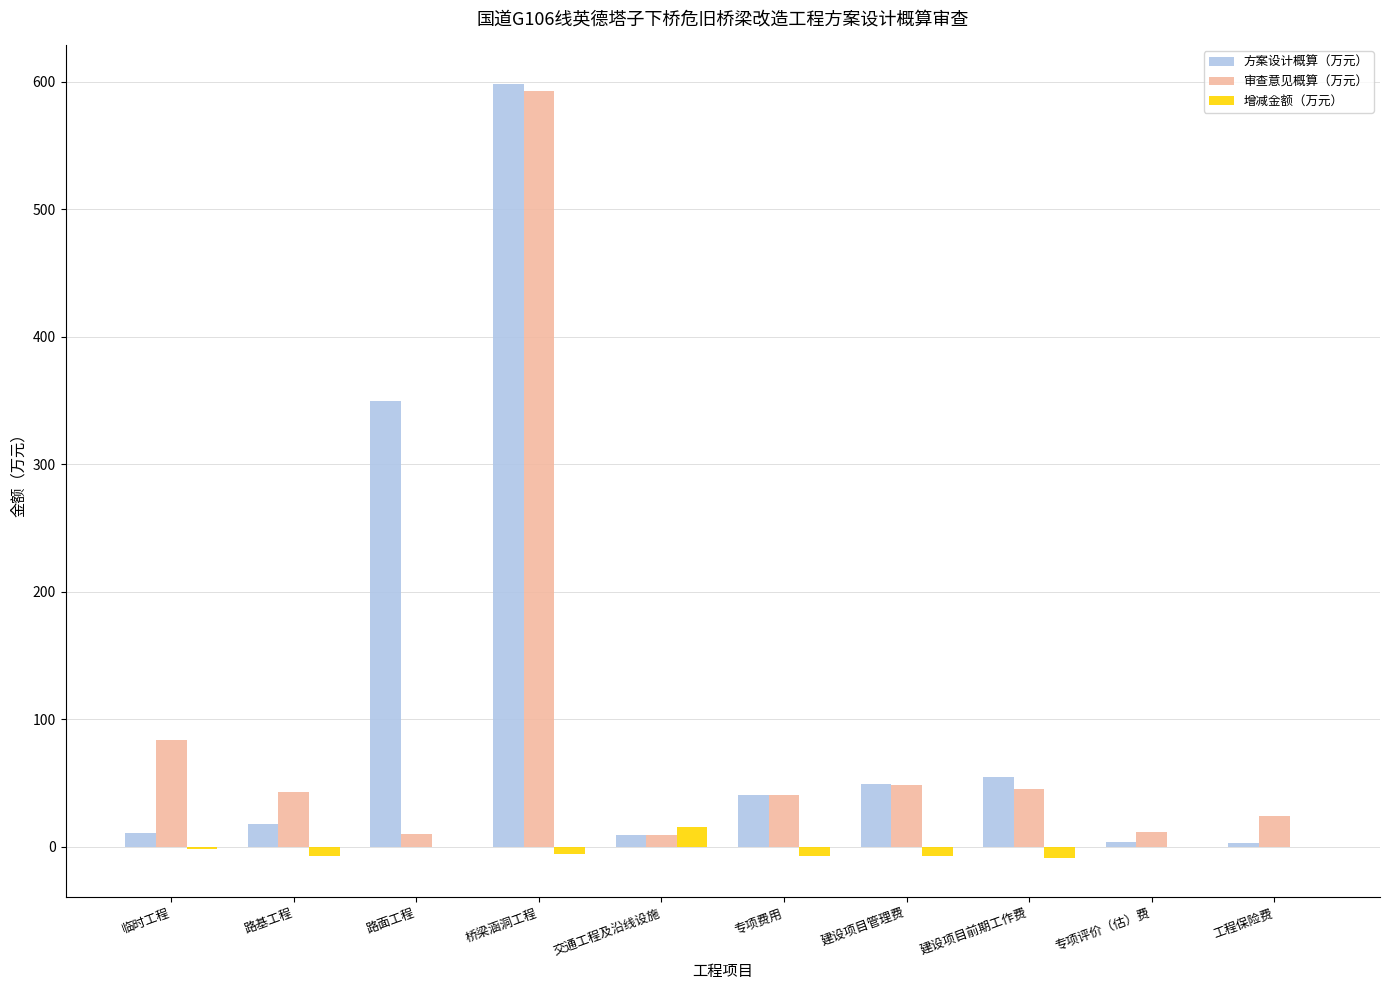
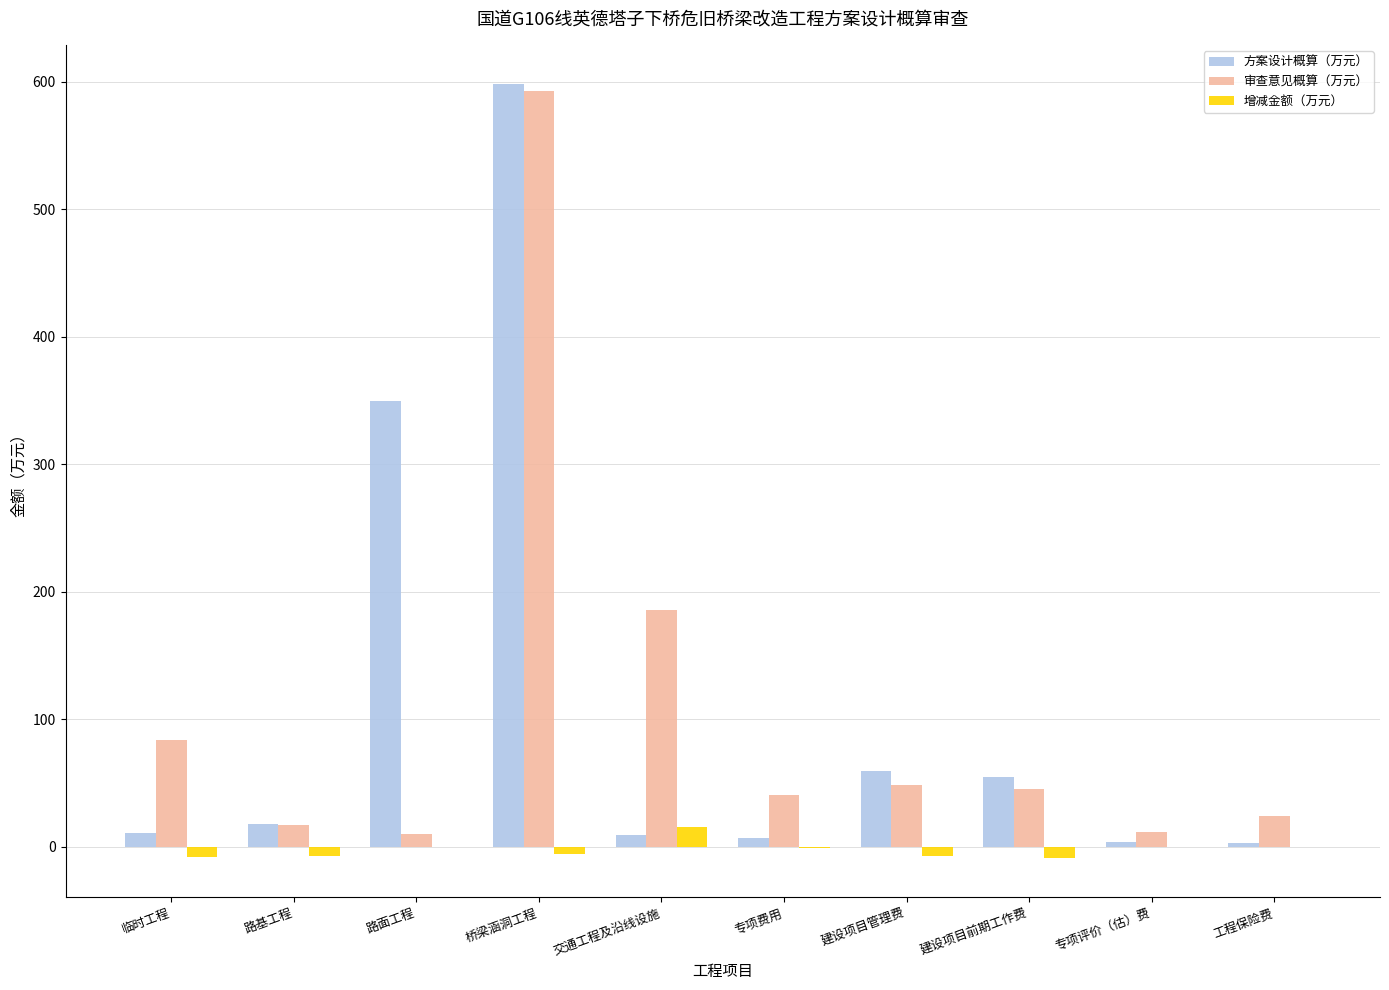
  {
    "方案设计概算（万元）": {
      "临时工程": 11,
      "路基工程": 18,
      "路面工程": 350,
      "桥梁涵洞工程": 599,
      "交通工程及沿线设施": 9,
-     "专项费用": 41,
-     "建设项目管理费": 49,
+     "专项费用": 7,
+     "建设项目管理费": 59,
      "建设项目前期工作费": 55,
      "专项评价（估）费": 4,
      "工程保险费": 3
    },
    "审查意见概算（万元）": {
      "临时工程": 84,
-     "路基工程": 43,
+     "路基工程": 17,
      "路面工程": 10,
      "桥梁涵洞工程": 593,
-     "交通工程及沿线设施": 9,
+     "交通工程及沿线设施": 186,
      "专项费用": 40,
      "建设项目管理费": 48,
      "建设项目前期工作费": 46,
      "专项评价（估）费": 12,
      "工程保险费": 24
    },
    "增减金额（万元）": {
-     "临时工程": -1,
+     "临时工程": -8,
      "路基工程": -8,
      "桥梁涵洞工程": -5,
      "交通工程及沿线设施": 15,
-     "专项费用": -7,
+     "专项费用": -1,
      "建设项目管理费": -7,
      "建设项目前期工作费": -9,
      "专项评价（估）费": 0
    }
  }
